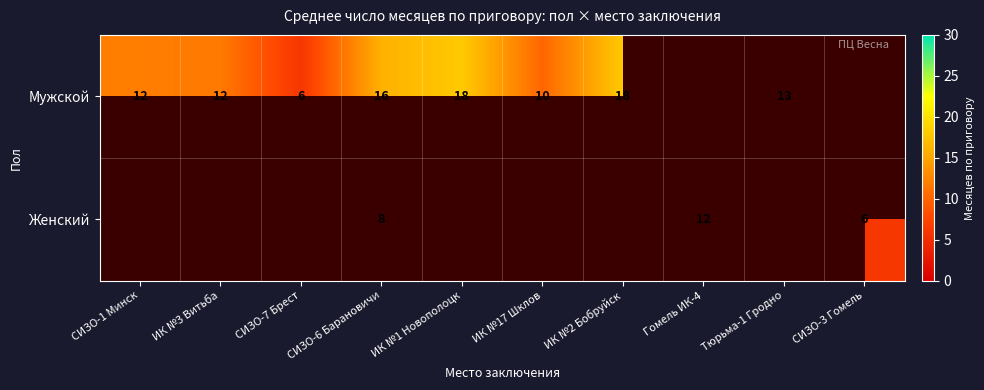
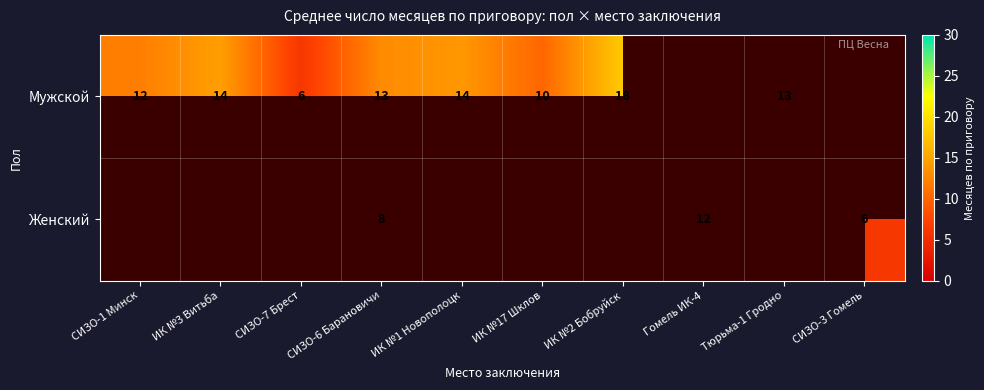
  {
    "Мужской": {
      "СИЗО-1 Минск": 12,
-     "ИК №3 Витьба": 12,
+     "ИК №3 Витьба": 14,
      "СИЗО-7 Брест": 6,
-     "СИЗО-6 Барановичи": 16,
-     "ИК №1 Новополоцк": 18,
+     "СИЗО-6 Барановичи": 13,
+     "ИК №1 Новополоцк": 14,
      "ИК №17 Шклов": 10,
      "ИК №2 Бобруйск": 18,
      "Тюрьма-1 Гродно": 13
    },
    "Женский": {
      "СИЗО-6 Барановичи": 8,
      "Гомель ИК-4": 12,
      "СИЗО-3 Гомель": 6
    }
  }
